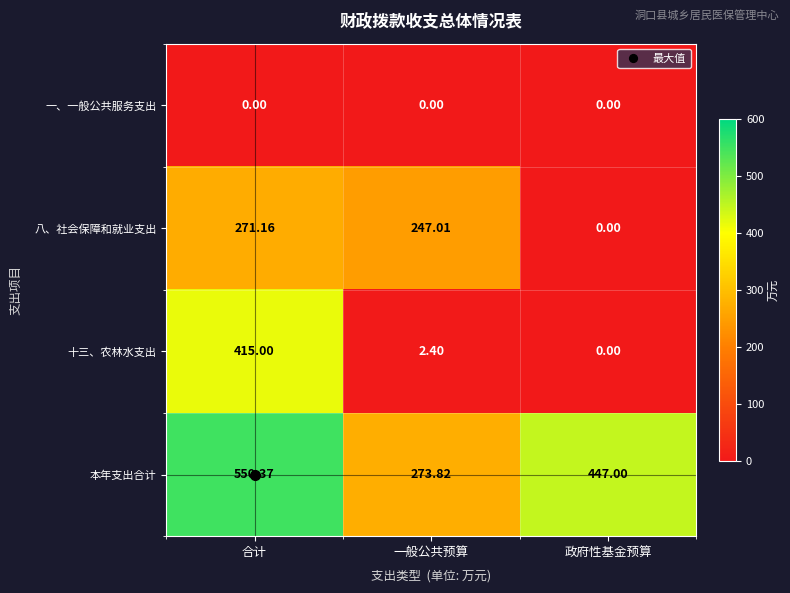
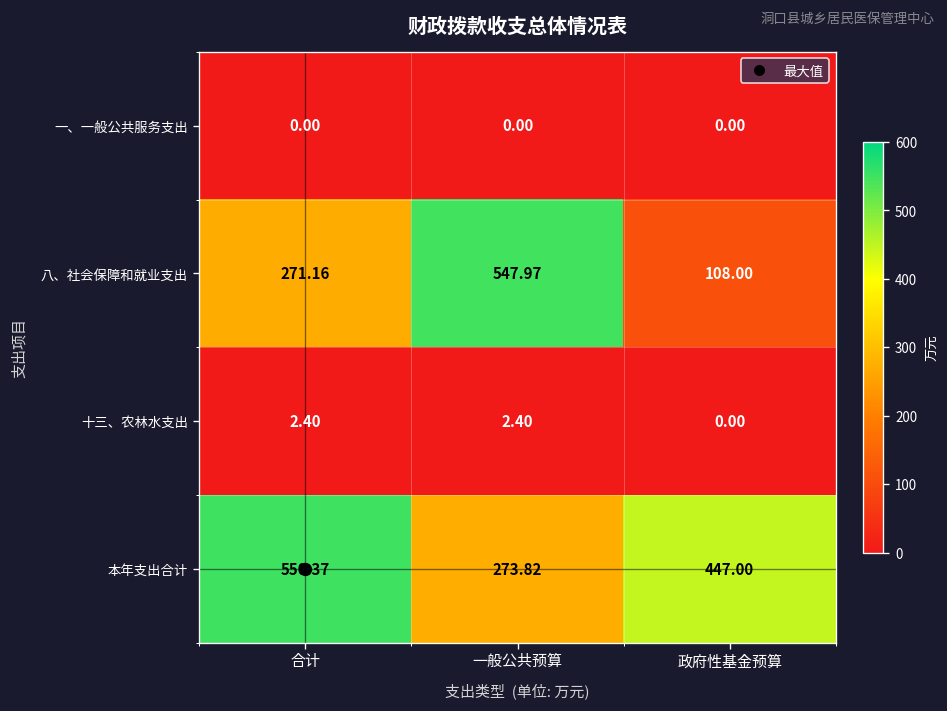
  {
    "一、一般公共服务支出": {
      "合计": 0.00,
      "一般公共预算": 0.00,
      "政府性基金预算": 0.00
    },
    "八、社会保障和就业支出": {
      "合计": 271.16,
-     "一般公共预算": 247.01,
-     "政府性基金预算": 0.00
+     "一般公共预算": 547.97,
+     "政府性基金预算": 108.00
    },
    "十三、农林水支出": {
-     "合计": 415.00,
+     "合计": 2.40,
      "一般公共预算": 2.40,
      "政府性基金预算": 0.00
    },
    "本年支出合计": {
      "一般公共预算": 273.82,
      "政府性基金预算": 447.00
    }
  }
